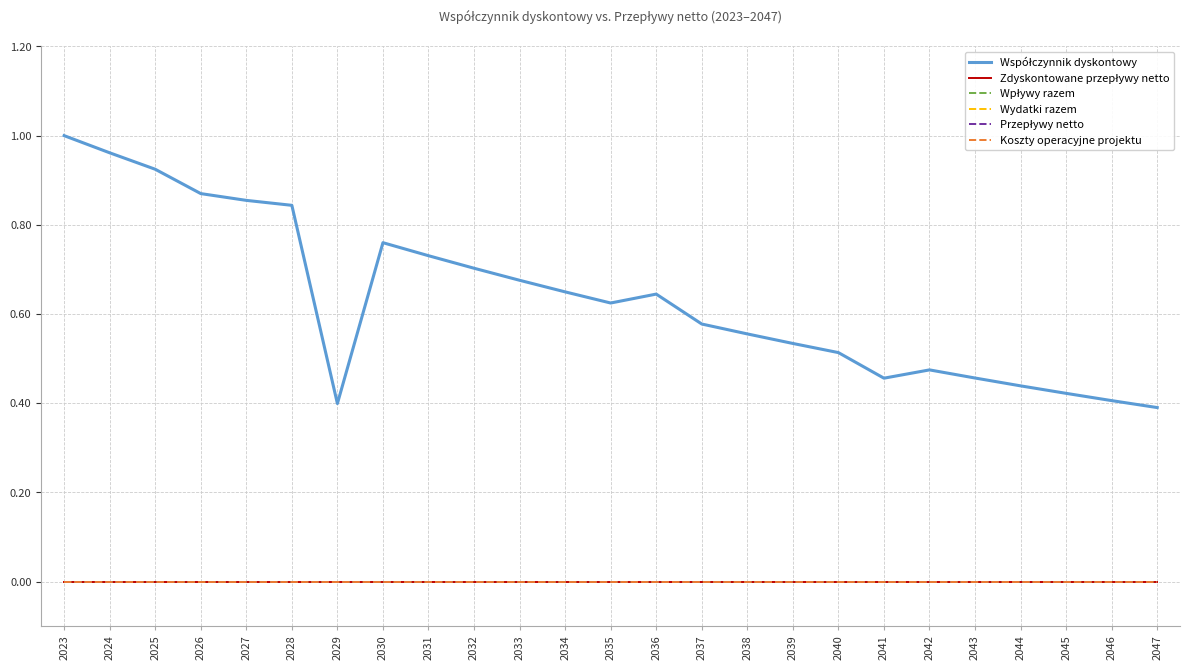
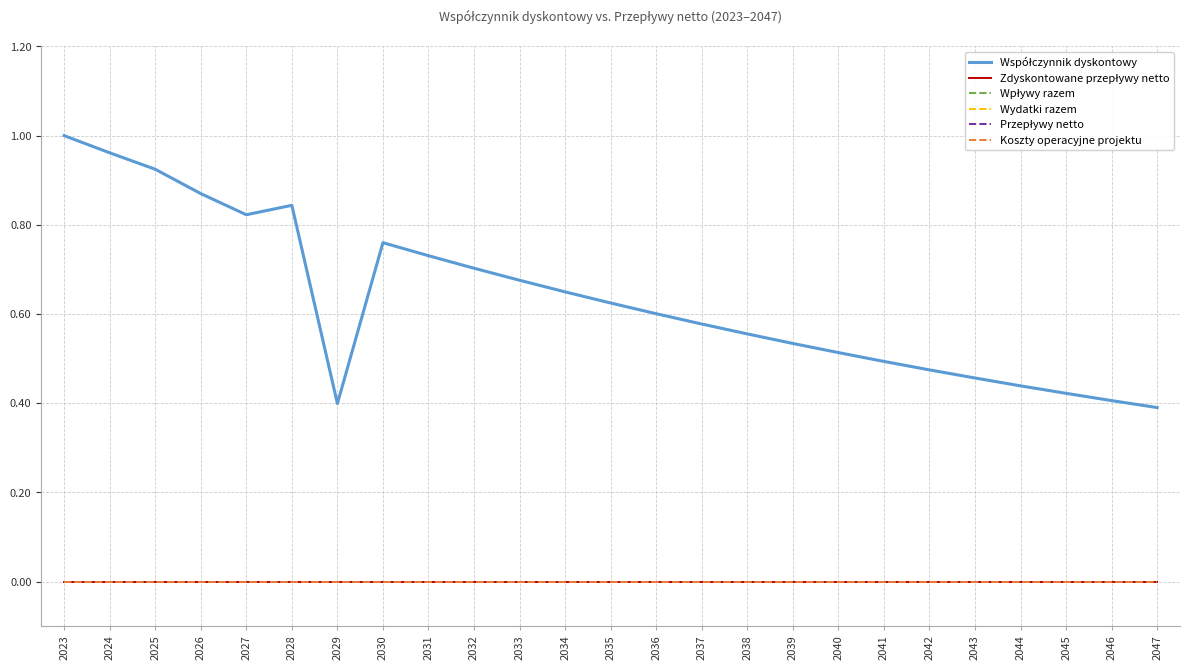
  {
    "Współczynnik dyskontowy": {
      "2023": 1.00,
      "2024": 0.96,
      "2025": 0.92,
      "2026": 0.87,
-     "2027": 0.85,
+     "2027": 0.82,
      "2028": 0.84,
      "2029": 0.40,
      "2030": 0.76,
      "2031": 0.73,
      "2032": 0.70,
      "2033": 0.68,
      "2034": 0.65,
      "2035": 0.62,
-     "2036": 0.64,
+     "2036": 0.60,
      "2037": 0.58,
      "2038": 0.56,
      "2039": 0.53,
      "2040": 0.51,
-     "2041": 0.46,
+     "2041": 0.49,
      "2042": 0.47,
      "2043": 0.46,
      "2044": 0.44,
      "2045": 0.42,
      "2046": 0.41,
      "2047": 0.39
    },
    "Koszty operacyjne projektu": {
      "2023": 0.00,
      "2024": 0.00,
      "2025": 0.00,
      "2026": 0.00,
      "2027": 0.00,
      "2028": 0.00,
      "2029": 0.00,
      "2030": 0.00,
      "2031": 0.00,
      "2032": 0.00,
      "2033": 0.00,
      "2034": 0.00,
      "2035": 0.00,
      "2036": 0.00,
      "2037": 0.00,
      "2038": 0.00,
      "2039": 0.00,
      "2040": 0.00,
      "2041": 0.00,
      "2042": 0.00,
      "2043": 0.00,
      "2044": 0.00,
      "2045": 0.00,
      "2046": 0.00,
      "2047": 0.00
    }
  }
